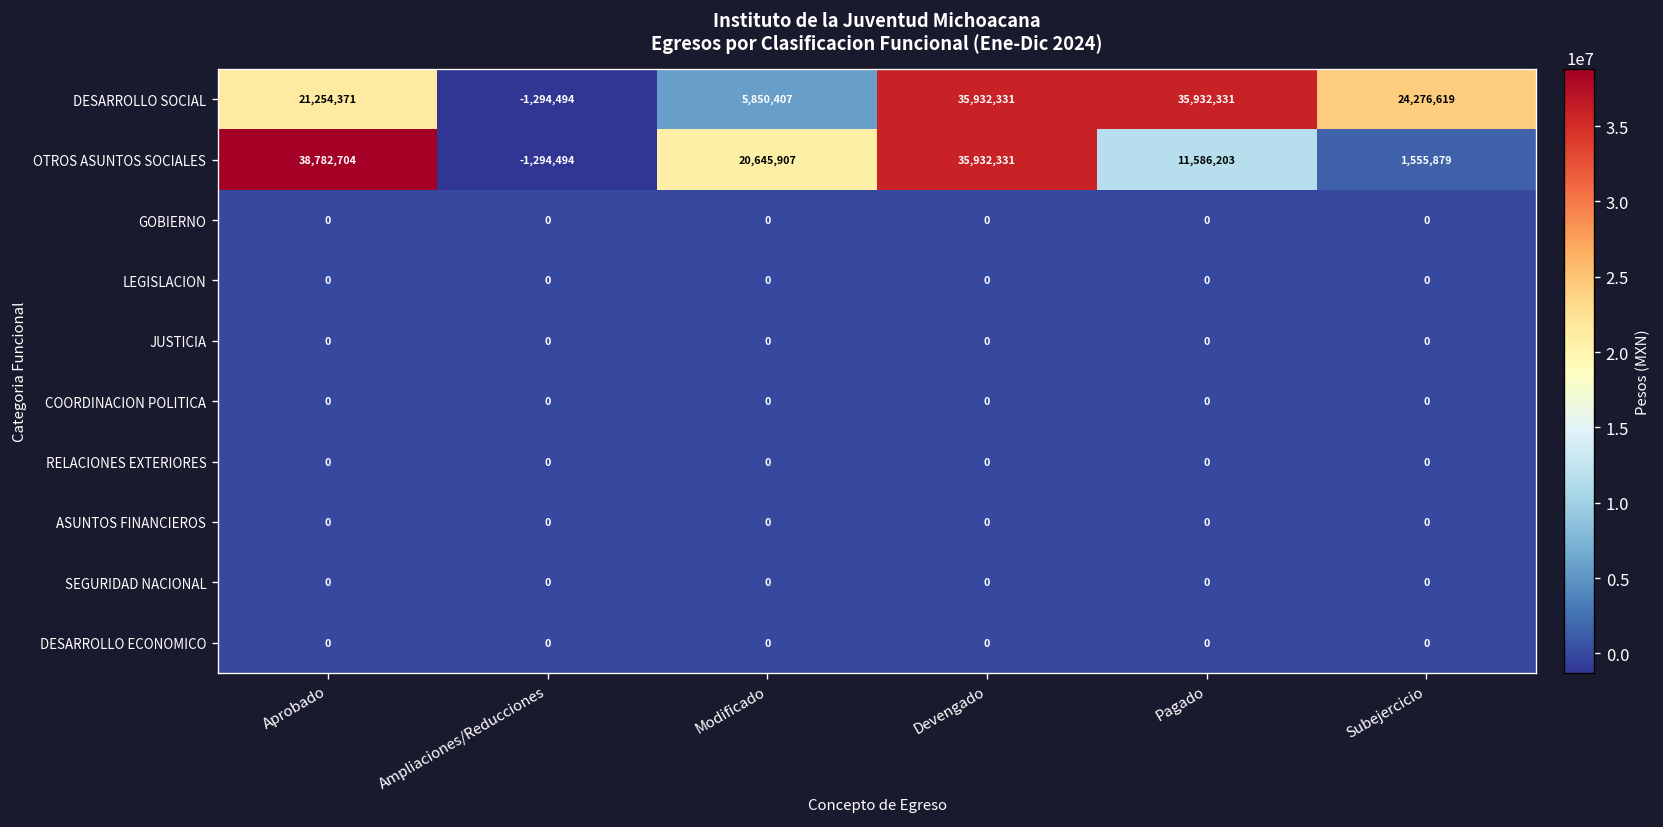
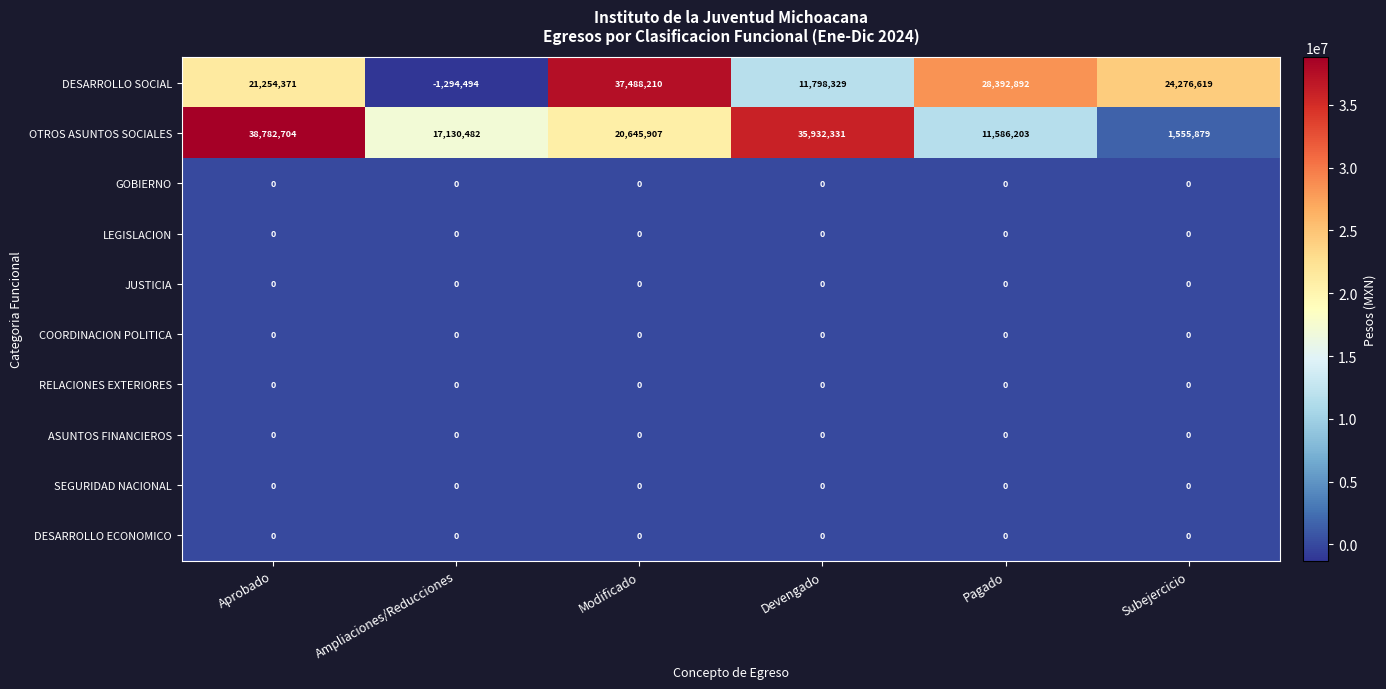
  {
    "DESARROLLO SOCIAL": {
      "Aprobado": "21,254,371",
      "Ampliaciones/Reducciones": "-1,294,494",
-     "Modificado": "5,850,407",
-     "Devengado": "35,932,331",
-     "Pagado": "35,932,331",
+     "Modificado": "37,488,210",
+     "Devengado": "11,798,329",
+     "Pagado": "28,392,892",
      "Subejercicio": "24,276,619"
    },
    "OTROS ASUNTOS SOCIALES": {
      "Aprobado": "38,782,704",
-     "Ampliaciones/Reducciones": "-1,294,494",
+     "Ampliaciones/Reducciones": "17,130,482",
      "Modificado": "20,645,907",
      "Devengado": "35,932,331",
      "Pagado": "11,586,203",
      "Subejercicio": "1,555,879"
    },
    "GOBIERNO": {
      "Aprobado": "0",
      "Ampliaciones/Reducciones": "0",
      "Modificado": "0",
      "Devengado": "0",
      "Pagado": "0",
      "Subejercicio": "0"
    },
    "LEGISLACION": {
      "Aprobado": "0",
      "Ampliaciones/Reducciones": "0",
      "Modificado": "0",
      "Devengado": "0",
      "Pagado": "0",
      "Subejercicio": "0"
    },
    "JUSTICIA": {
      "Aprobado": "0",
      "Ampliaciones/Reducciones": "0",
      "Modificado": "0",
      "Devengado": "0",
      "Pagado": "0",
      "Subejercicio": "0"
    },
    "COORDINACION POLITICA": {
      "Aprobado": "0",
      "Ampliaciones/Reducciones": "0",
      "Modificado": "0",
      "Devengado": "0",
      "Pagado": "0",
      "Subejercicio": "0"
    },
    "RELACIONES EXTERIORES": {
      "Aprobado": "0",
      "Ampliaciones/Reducciones": "0",
      "Modificado": "0",
      "Devengado": "0",
      "Pagado": "0",
      "Subejercicio": "0"
    },
    "ASUNTOS FINANCIEROS": {
      "Aprobado": "0",
      "Ampliaciones/Reducciones": "0",
      "Modificado": "0",
      "Devengado": "0",
      "Pagado": "0",
      "Subejercicio": "0"
    },
    "SEGURIDAD NACIONAL": {
      "Aprobado": "0",
      "Ampliaciones/Reducciones": "0",
      "Modificado": "0",
      "Devengado": "0",
      "Pagado": "0",
      "Subejercicio": "0"
    },
    "DESARROLLO ECONOMICO": {
      "Aprobado": "0",
      "Ampliaciones/Reducciones": "0",
      "Modificado": "0",
      "Devengado": "0",
      "Pagado": "0",
      "Subejercicio": "0"
    }
  }
